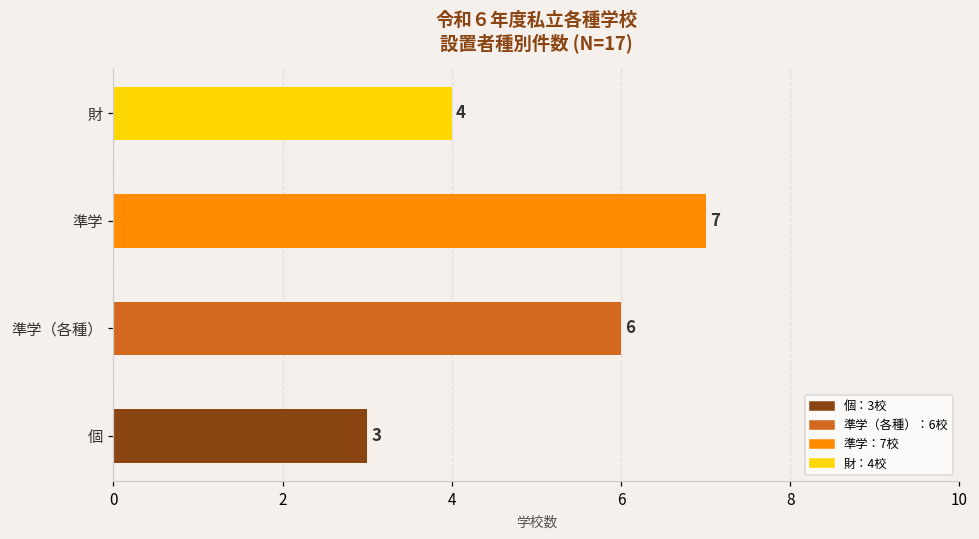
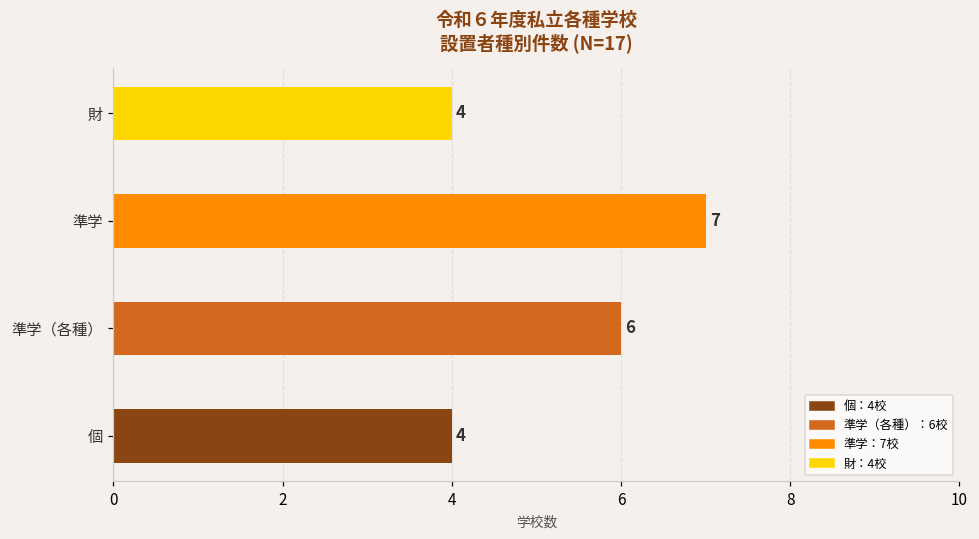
  {
    "財": 4,
    "準学": 7,
    "準学（各種）": 6,
-   "個": 3
+   "個": 4
  }
